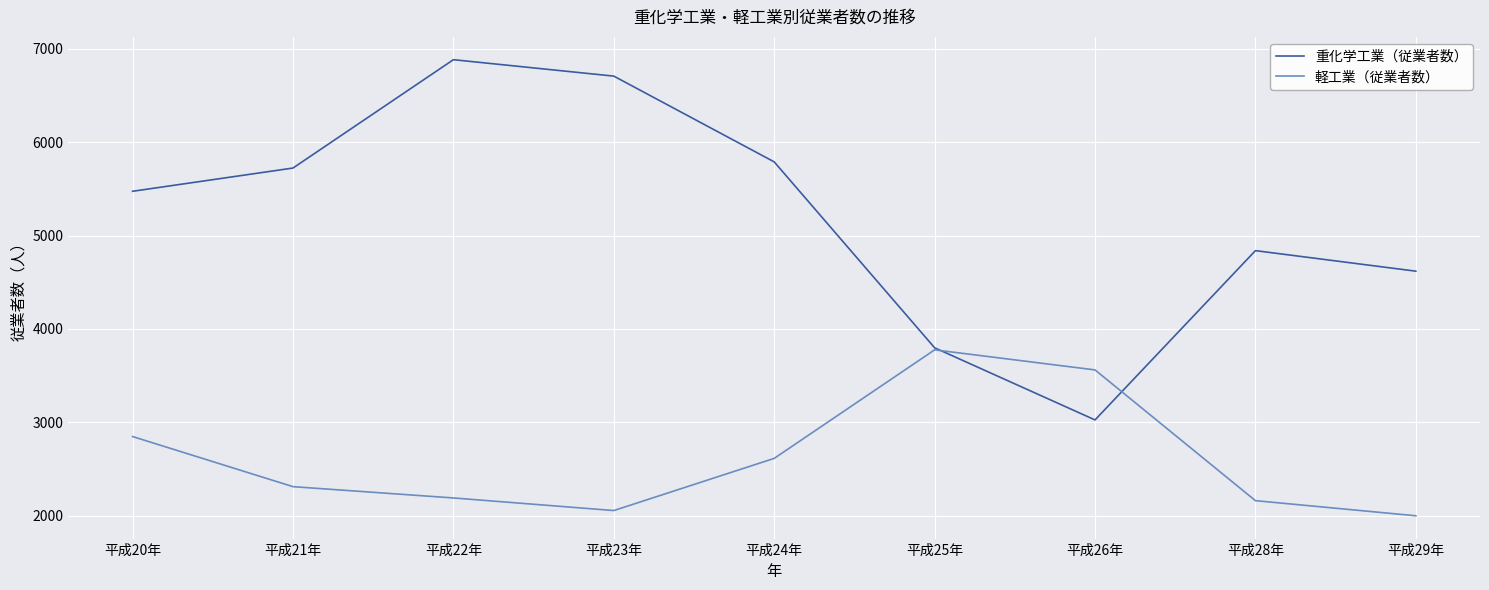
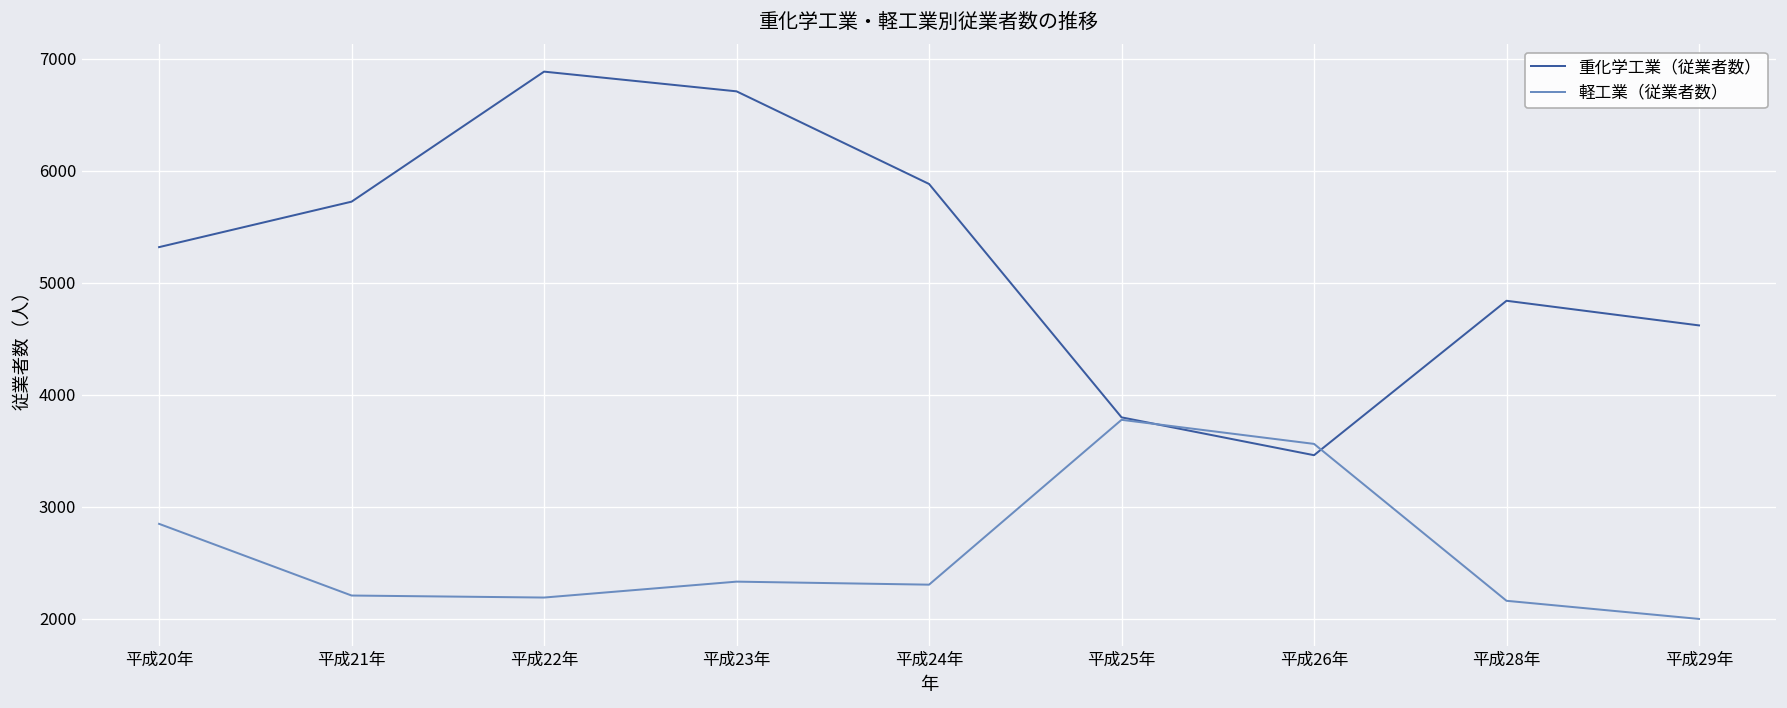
  {
    "重化学工業（従業者数）": {
-     "平成20年": 5500,
+     "平成20年": 5300,
      "平成21年": 5700,
      "平成22年": 6900,
      "平成23年": 6700,
-     "平成24年": 5800,
-     "平成26年": 3000,
+     "平成24年": 5900,
+     "平成26年": 3500,
      "平成28年": 4800,
      "平成29年": 4600
    },
    "軽工業（従業者数）": {
      "平成20年": 2800,
-     "平成21年": 2300,
+     "平成21年": 2200,
      "平成22年": 2200,
-     "平成23年": 2100,
-     "平成24年": 2600,
+     "平成23年": 2300,
+     "平成24年": 2300,
      "平成26年": 3600,
      "平成28年": 2200,
      "平成29年": 2000
    }
  }
